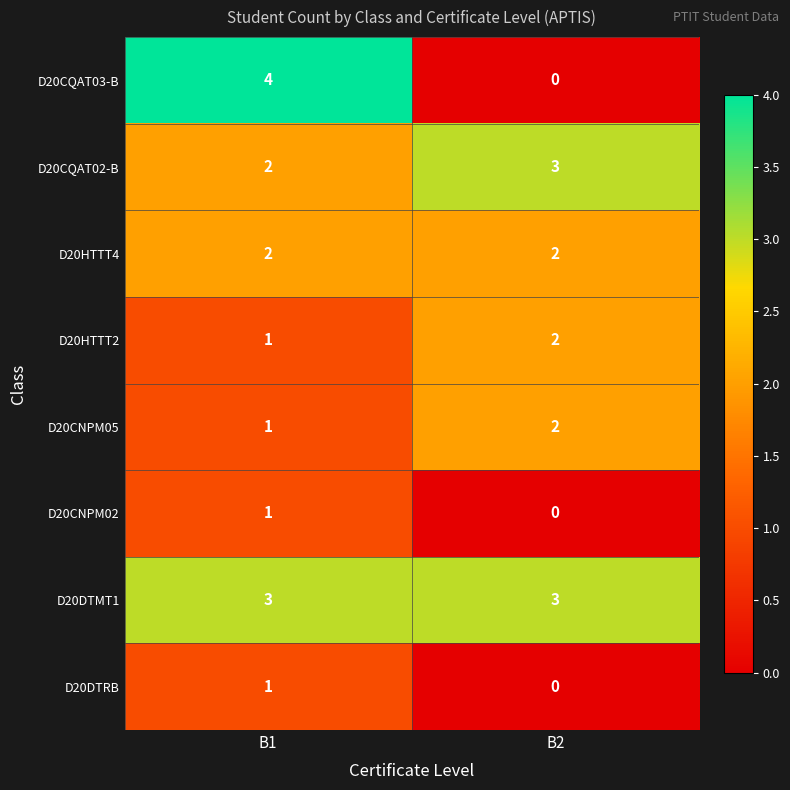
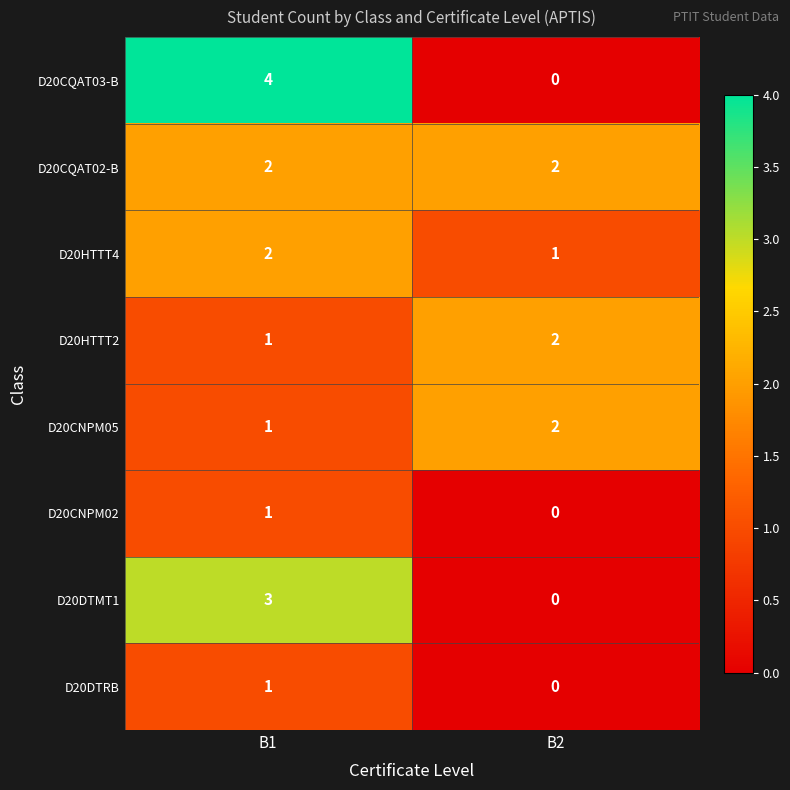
  {
    "D20CQAT03-B": {
      "B1": 4,
      "B2": 0
    },
    "D20CQAT02-B": {
      "B1": 2,
-     "B2": 3
+     "B2": 2
    },
    "D20HTTT4": {
      "B1": 2,
-     "B2": 2
+     "B2": 1
    },
    "D20HTTT2": {
      "B1": 1,
      "B2": 2
    },
    "D20CNPM05": {
      "B1": 1,
      "B2": 2
    },
    "D20CNPM02": {
      "B1": 1,
      "B2": 0
    },
    "D20DTMT1": {
      "B1": 3,
-     "B2": 3
+     "B2": 0
    },
    "D20DTRB": {
      "B1": 1,
      "B2": 0
    }
  }
